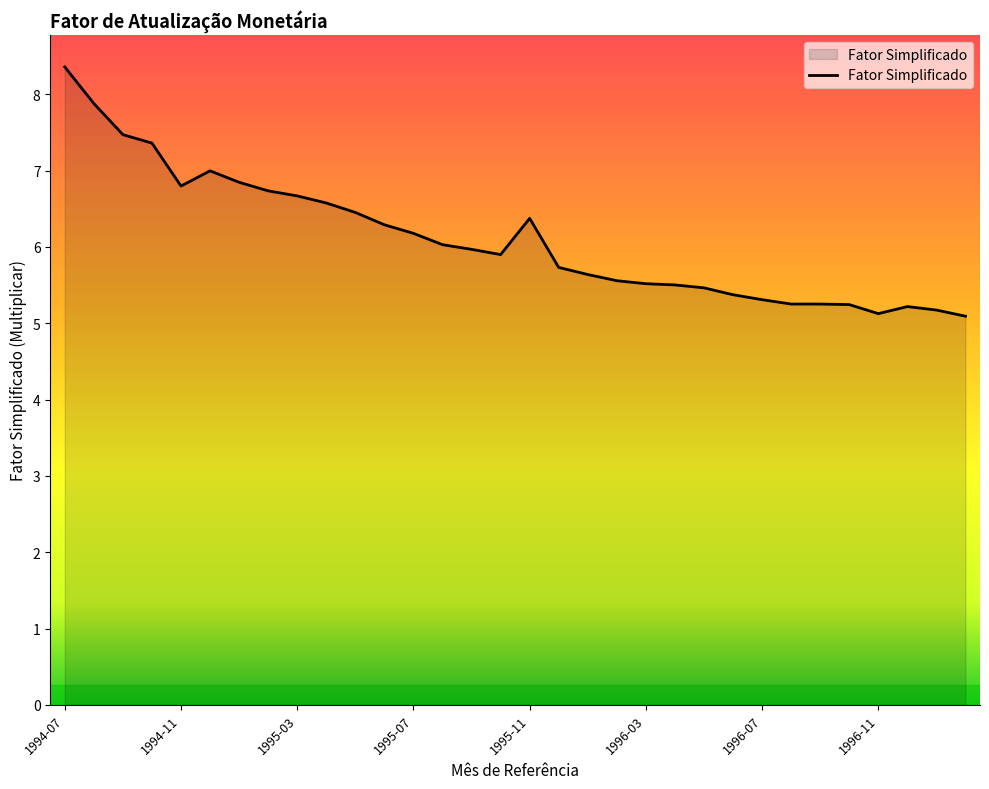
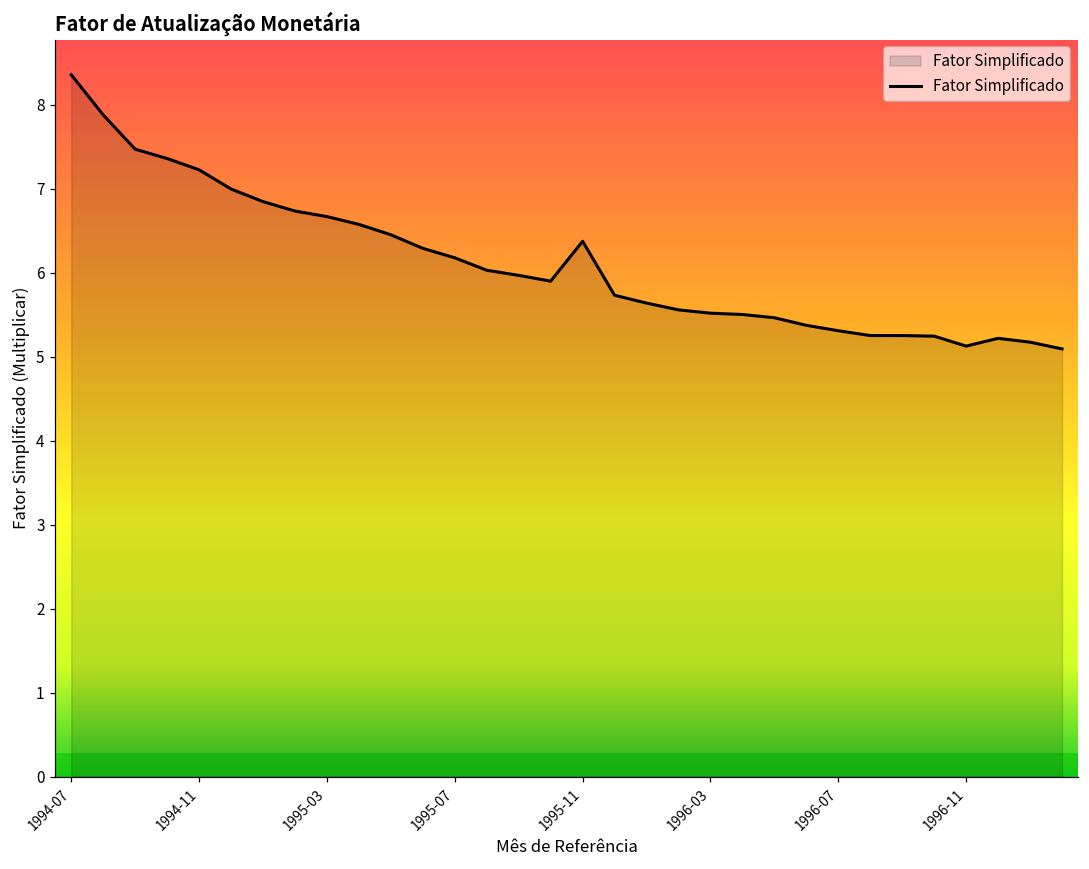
  {
    "1994-07": 8.4,
-   "1994-11": 6.8,
+   "1994-11": 7.2,
    "1995-03": 6.7,
    "1995-07": 6.2,
    "1995-11": 6.4,
    "1996-03": 5.5,
    "1996-07": 5.3,
    "1996-11": 5.1
  }
